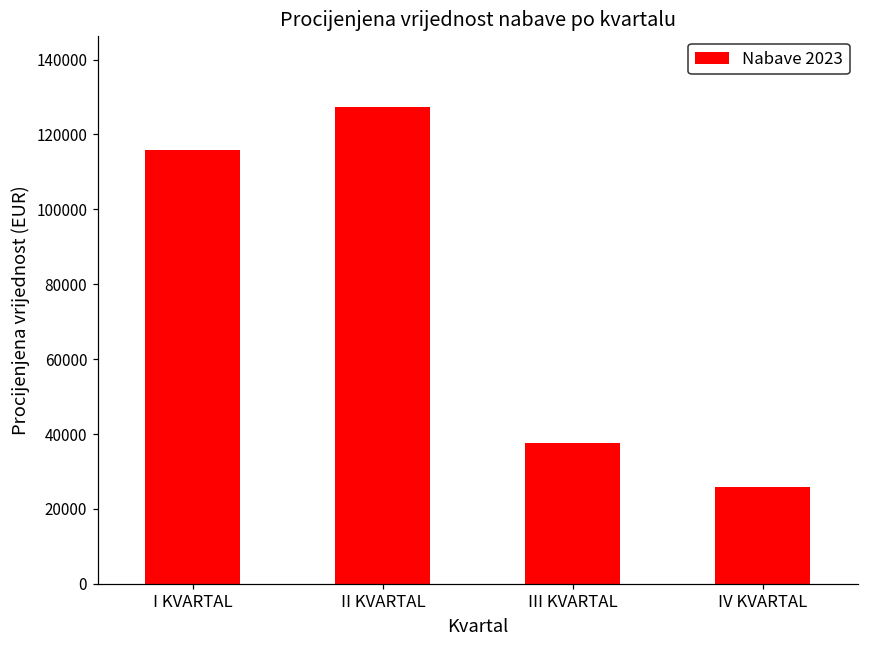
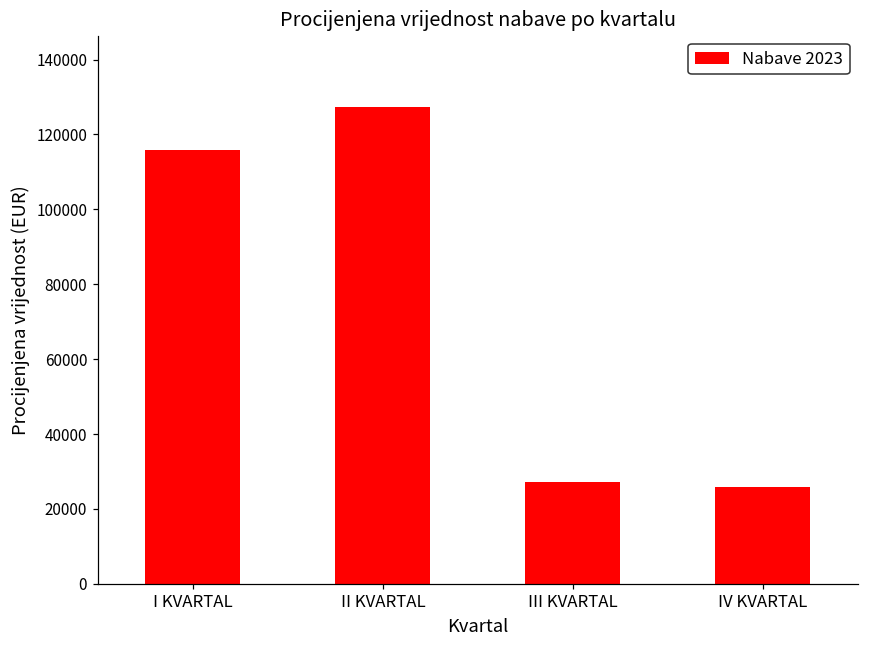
  {
    "I KVARTAL": 116000,
    "II KVARTAL": 127000,
-   "III KVARTAL": 38000,
+   "III KVARTAL": 27000,
    "IV KVARTAL": 26000
  }
